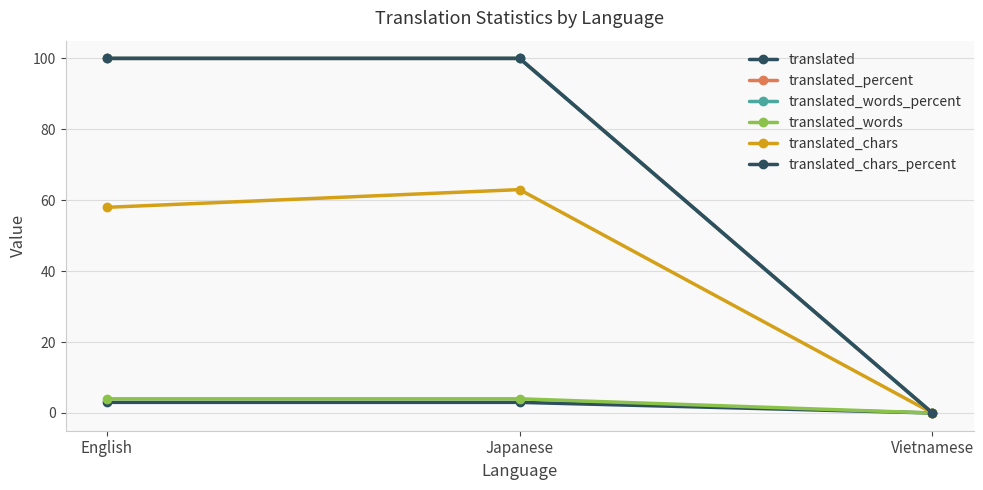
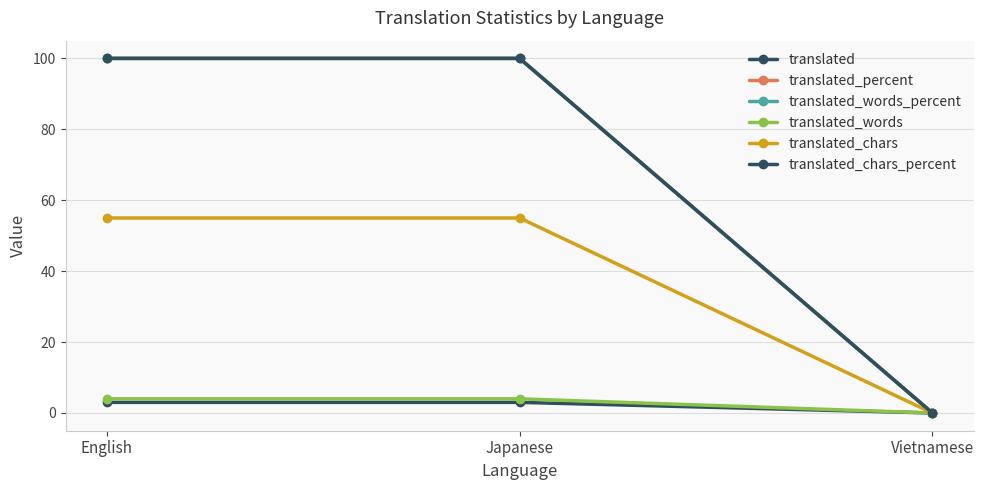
  {
    "translated_words": {
      "English": 4,
      "Japanese": 4
    },
    "translated_chars": {
-     "English": 58,
-     "Japanese": 63
+     "English": 55,
+     "Japanese": 55
    }
  }
